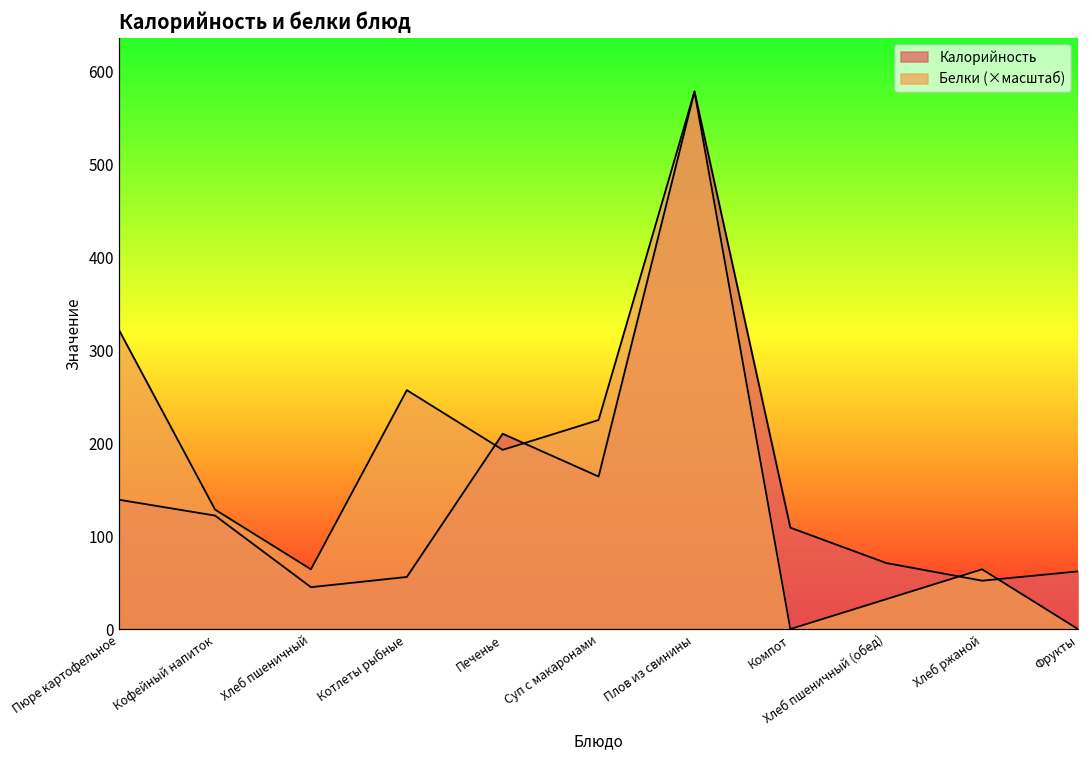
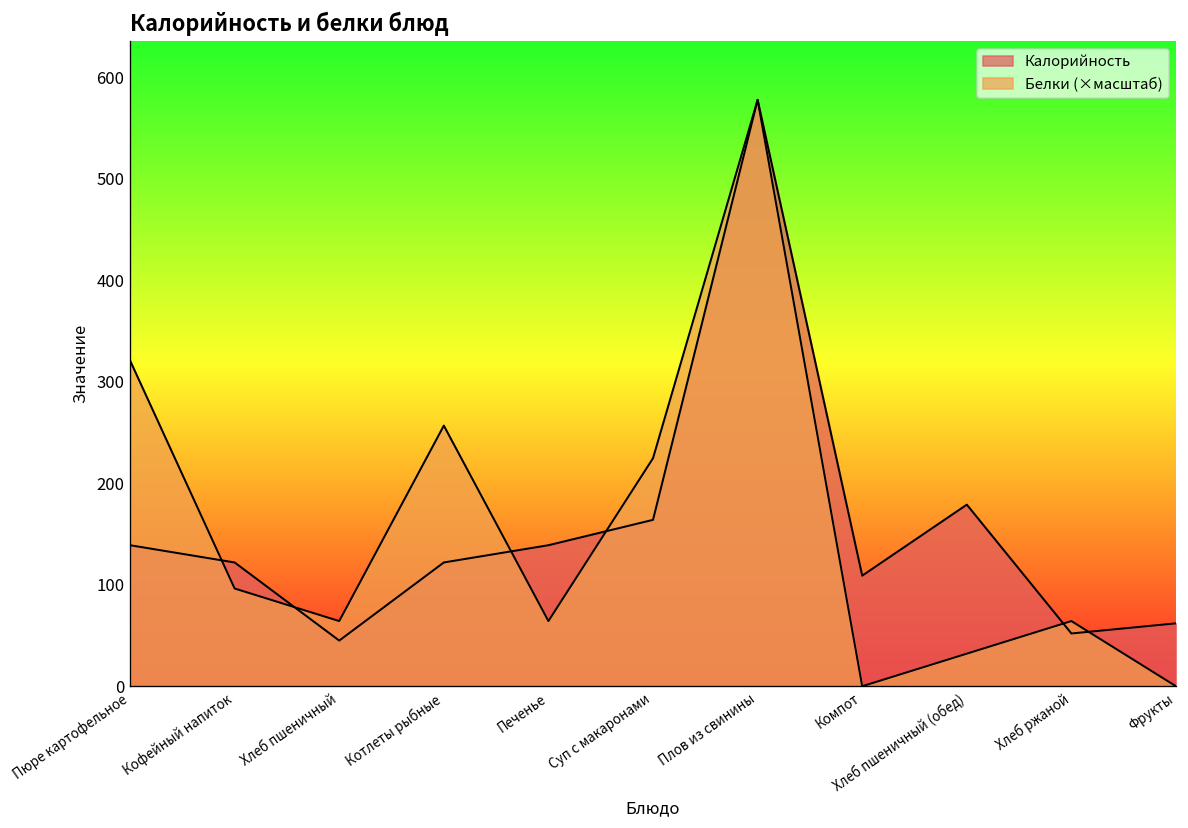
  {
    "Калорийность": {
      "Пюре картофельное": 140,
      "Кофейный напиток": 120,
      "Хлеб пшеничный": 50,
-     "Котлеты рыбные": 60,
-     "Печенье": 210,
+     "Котлеты рыбные": 120,
+     "Печенье": 140,
      "Суп с макаронами": 160,
      "Компот": 110,
-     "Хлеб пшеничный (обед)": 70,
+     "Хлеб пшеничный (обед)": 180,
      "Хлеб ржаной": 50,
      "Фрукты": 60
    },
    "Белки (×масштаб)": {
      "Пюре картофельное": 320,
-     "Кофейный напиток": 130,
+     "Кофейный напиток": 100,
      "Хлеб пшеничный": 60,
      "Котлеты рыбные": 260,
-     "Печенье": 190,
+     "Печенье": 60,
      "Суп с макаронами": 220,
      "Компот": 0,
      "Хлеб пшеничный (обед)": 30,
      "Хлеб ржаной": 60,
      "Фрукты": 0
    }
  }
